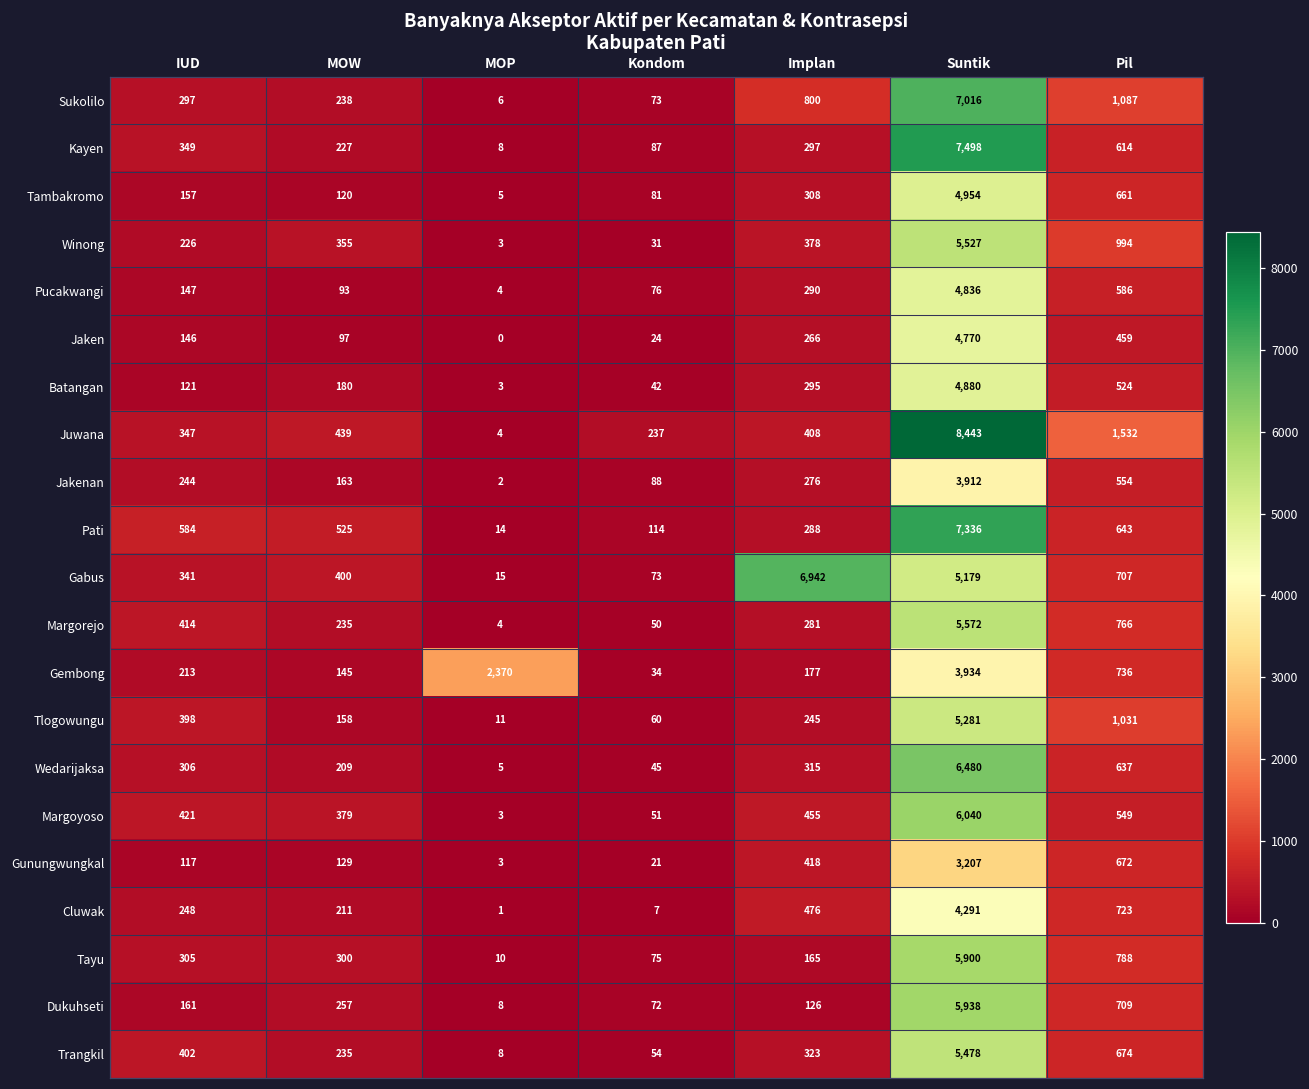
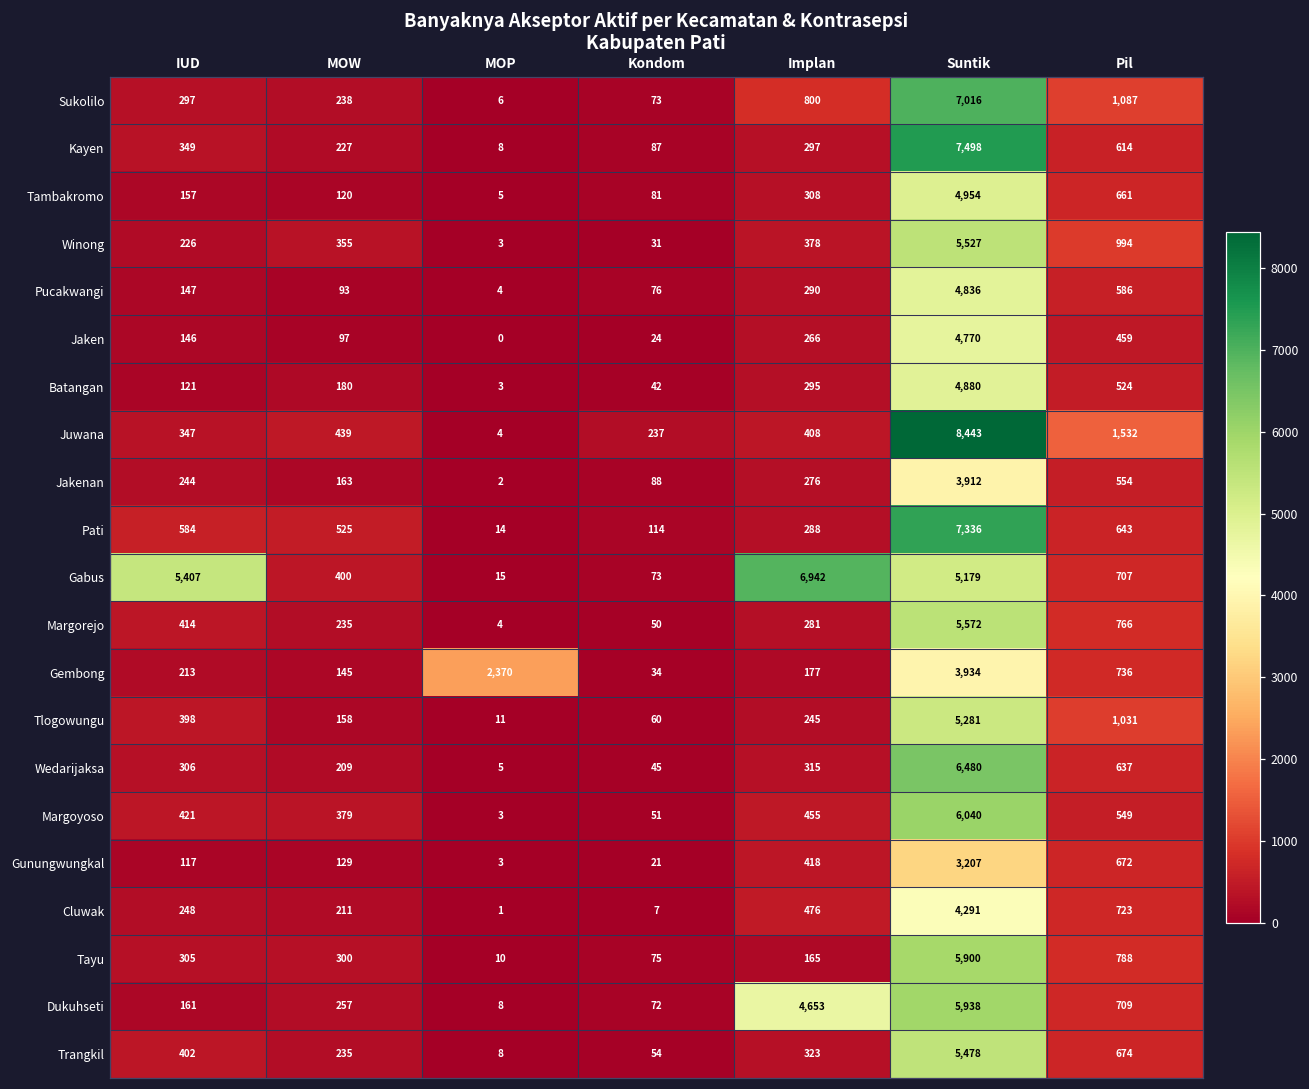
  {
    "Sukolilo": {
      "IUD": "297",
      "MOW": "238",
      "MOP": "6",
      "Kondom": "73",
      "Implan": "800",
      "Suntik": "7,016",
      "Pil": "1,087"
    },
    "Kayen": {
      "IUD": "349",
      "MOW": "227",
      "MOP": "8",
      "Kondom": "87",
      "Implan": "297",
      "Suntik": "7,498",
      "Pil": "614"
    },
    "Tambakromo": {
      "IUD": "157",
      "MOW": "120",
      "MOP": "5",
      "Kondom": "81",
      "Implan": "308",
      "Suntik": "4,954",
      "Pil": "661"
    },
    "Winong": {
      "IUD": "226",
      "MOW": "355",
      "MOP": "3",
      "Kondom": "31",
      "Implan": "378",
      "Suntik": "5,527",
      "Pil": "994"
    },
    "Pucakwangi": {
      "IUD": "147",
      "MOW": "93",
      "MOP": "4",
      "Kondom": "76",
      "Implan": "290",
      "Suntik": "4,836",
      "Pil": "586"
    },
    "Jaken": {
      "IUD": "146",
      "MOW": "97",
      "MOP": "0",
      "Kondom": "24",
      "Implan": "266",
      "Suntik": "4,770",
      "Pil": "459"
    },
    "Batangan": {
      "IUD": "121",
      "MOW": "180",
      "MOP": "3",
      "Kondom": "42",
      "Implan": "295",
      "Suntik": "4,880",
      "Pil": "524"
    },
    "Juwana": {
      "IUD": "347",
      "MOW": "439",
      "MOP": "4",
      "Kondom": "237",
      "Implan": "408",
      "Suntik": "8,443",
      "Pil": "1,532"
    },
    "Jakenan": {
      "IUD": "244",
      "MOW": "163",
      "MOP": "2",
      "Kondom": "88",
      "Implan": "276",
      "Suntik": "3,912",
      "Pil": "554"
    },
    "Pati": {
      "IUD": "584",
      "MOW": "525",
      "MOP": "14",
      "Kondom": "114",
      "Implan": "288",
      "Suntik": "7,336",
      "Pil": "643"
    },
    "Gabus": {
-     "IUD": "341",
+     "IUD": "5,407",
      "MOW": "400",
      "MOP": "15",
      "Kondom": "73",
      "Implan": "6,942",
      "Suntik": "5,179",
      "Pil": "707"
    },
    "Margorejo": {
      "IUD": "414",
      "MOW": "235",
      "MOP": "4",
      "Kondom": "50",
      "Implan": "281",
      "Suntik": "5,572",
      "Pil": "766"
    },
    "Gembong": {
      "IUD": "213",
      "MOW": "145",
      "MOP": "2,370",
      "Kondom": "34",
      "Implan": "177",
      "Suntik": "3,934",
      "Pil": "736"
    },
    "Tlogowungu": {
      "IUD": "398",
      "MOW": "158",
      "MOP": "11",
      "Kondom": "60",
      "Implan": "245",
      "Suntik": "5,281",
      "Pil": "1,031"
    },
    "Wedarijaksa": {
      "IUD": "306",
      "MOW": "209",
      "MOP": "5",
      "Kondom": "45",
      "Implan": "315",
      "Suntik": "6,480",
      "Pil": "637"
    },
    "Margoyoso": {
      "IUD": "421",
      "MOW": "379",
      "MOP": "3",
      "Kondom": "51",
      "Implan": "455",
      "Suntik": "6,040",
      "Pil": "549"
    },
    "Gunungwungkal": {
      "IUD": "117",
      "MOW": "129",
      "MOP": "3",
      "Kondom": "21",
      "Implan": "418",
      "Suntik": "3,207",
      "Pil": "672"
    },
    "Cluwak": {
      "IUD": "248",
      "MOW": "211",
      "MOP": "1",
      "Kondom": "7",
      "Implan": "476",
      "Suntik": "4,291",
      "Pil": "723"
    },
    "Tayu": {
      "IUD": "305",
      "MOW": "300",
      "MOP": "10",
      "Kondom": "75",
      "Implan": "165",
      "Suntik": "5,900",
      "Pil": "788"
    },
    "Dukuhseti": {
      "IUD": "161",
      "MOW": "257",
      "MOP": "8",
      "Kondom": "72",
-     "Implan": "126",
+     "Implan": "4,653",
      "Suntik": "5,938",
      "Pil": "709"
    },
    "Trangkil": {
      "IUD": "402",
      "MOW": "235",
      "MOP": "8",
      "Kondom": "54",
      "Implan": "323",
      "Suntik": "5,478",
      "Pil": "674"
    }
  }
